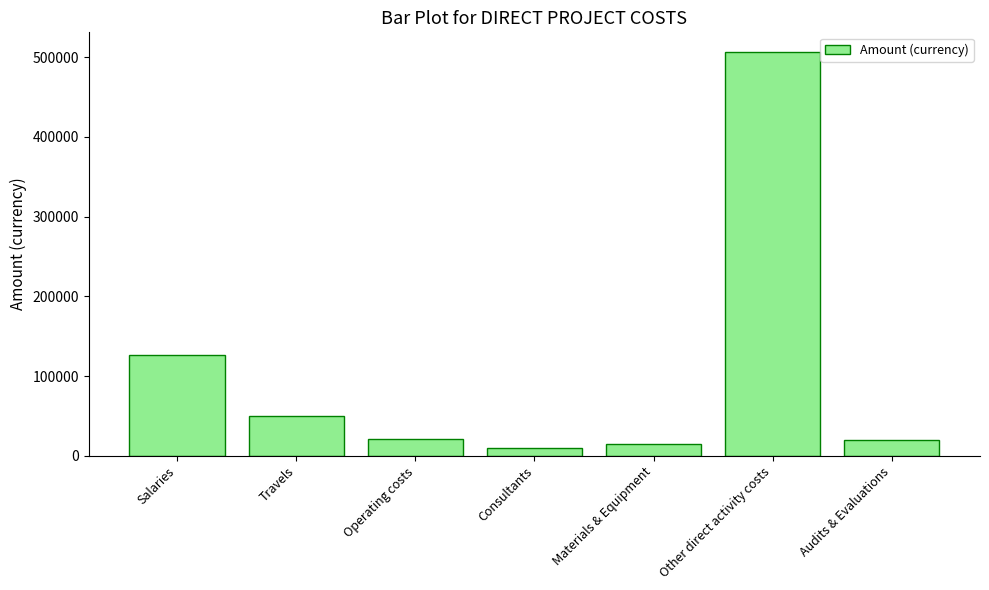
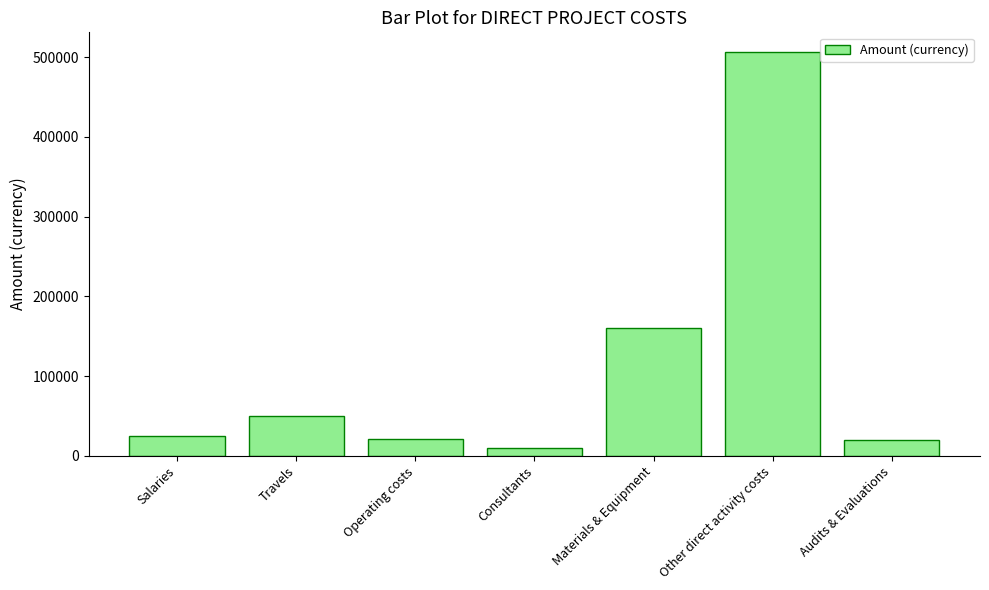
  {
-   "Salaries": 130000,
+   "Salaries": 30000,
    "Travels": 50000,
    "Operating costs": 20000,
    "Consultants": 10000,
-   "Materials & Equipment": 10000,
+   "Materials & Equipment": 160000,
    "Other direct activity costs": 510000,
    "Audits & Evaluations": 20000
  }
